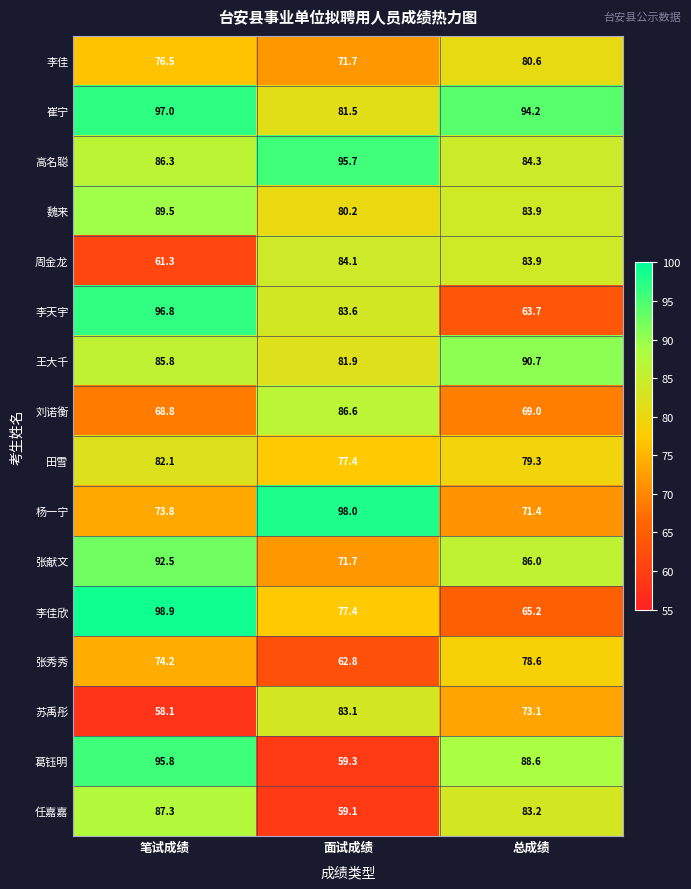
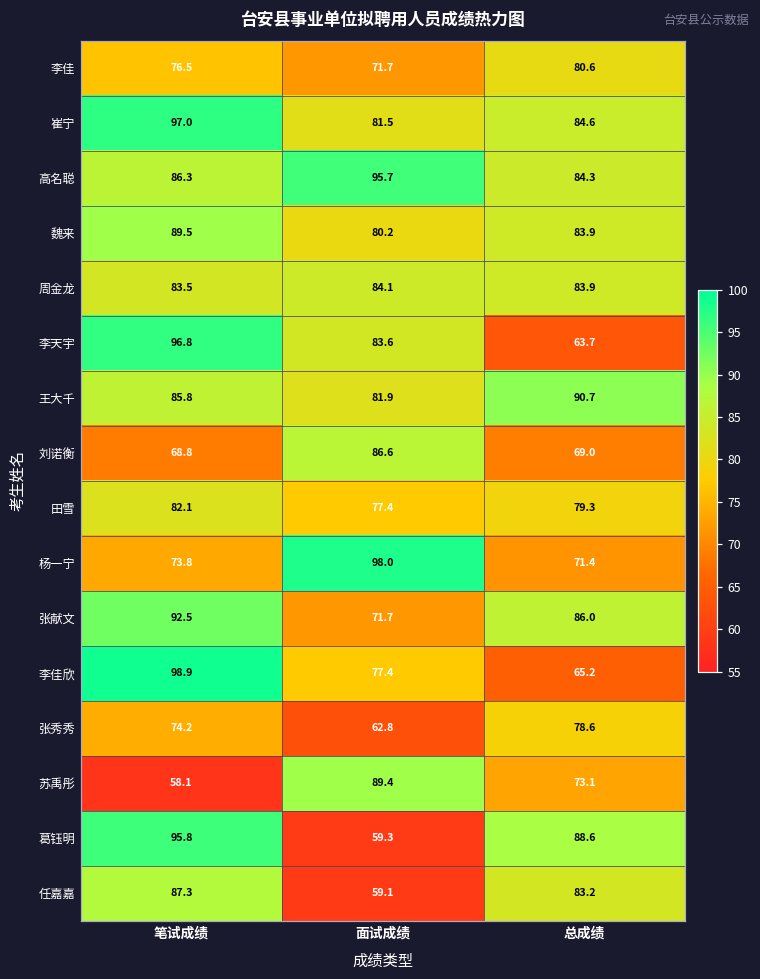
  {
    "李佳": {
      "笔试成绩": 76.5,
      "面试成绩": 71.7,
      "总成绩": 80.6
    },
    "崔宁": {
      "笔试成绩": 97.0,
      "面试成绩": 81.5,
-     "总成绩": 94.2
+     "总成绩": 84.6
    },
    "高名聪": {
      "笔试成绩": 86.3,
      "面试成绩": 95.7,
      "总成绩": 84.3
    },
    "魏来": {
      "笔试成绩": 89.5,
      "面试成绩": 80.2,
      "总成绩": 83.9
    },
    "周金龙": {
-     "笔试成绩": 61.3,
+     "笔试成绩": 83.5,
      "面试成绩": 84.1,
      "总成绩": 83.9
    },
    "李天宇": {
      "笔试成绩": 96.8,
      "面试成绩": 83.6,
      "总成绩": 63.7
    },
    "王大千": {
      "笔试成绩": 85.8,
      "面试成绩": 81.9,
      "总成绩": 90.7
    },
    "刘诺衡": {
      "笔试成绩": 68.8,
      "面试成绩": 86.6,
      "总成绩": 69.0
    },
    "田雪": {
      "笔试成绩": 82.1,
      "面试成绩": 77.4,
      "总成绩": 79.3
    },
    "杨一宁": {
      "笔试成绩": 73.8,
      "面试成绩": 98.0,
      "总成绩": 71.4
    },
    "张献文": {
      "笔试成绩": 92.5,
      "面试成绩": 71.7,
      "总成绩": 86.0
    },
    "李佳欣": {
      "笔试成绩": 98.9,
      "面试成绩": 77.4,
      "总成绩": 65.2
    },
    "张秀秀": {
      "笔试成绩": 74.2,
      "面试成绩": 62.8,
      "总成绩": 78.6
    },
    "苏禹彤": {
      "笔试成绩": 58.1,
-     "面试成绩": 83.1,
+     "面试成绩": 89.4,
      "总成绩": 73.1
    },
    "葛钰明": {
      "笔试成绩": 95.8,
      "面试成绩": 59.3,
      "总成绩": 88.6
    },
    "任嘉嘉": {
      "笔试成绩": 87.3,
      "面试成绩": 59.1,
      "总成绩": 83.2
    }
  }
